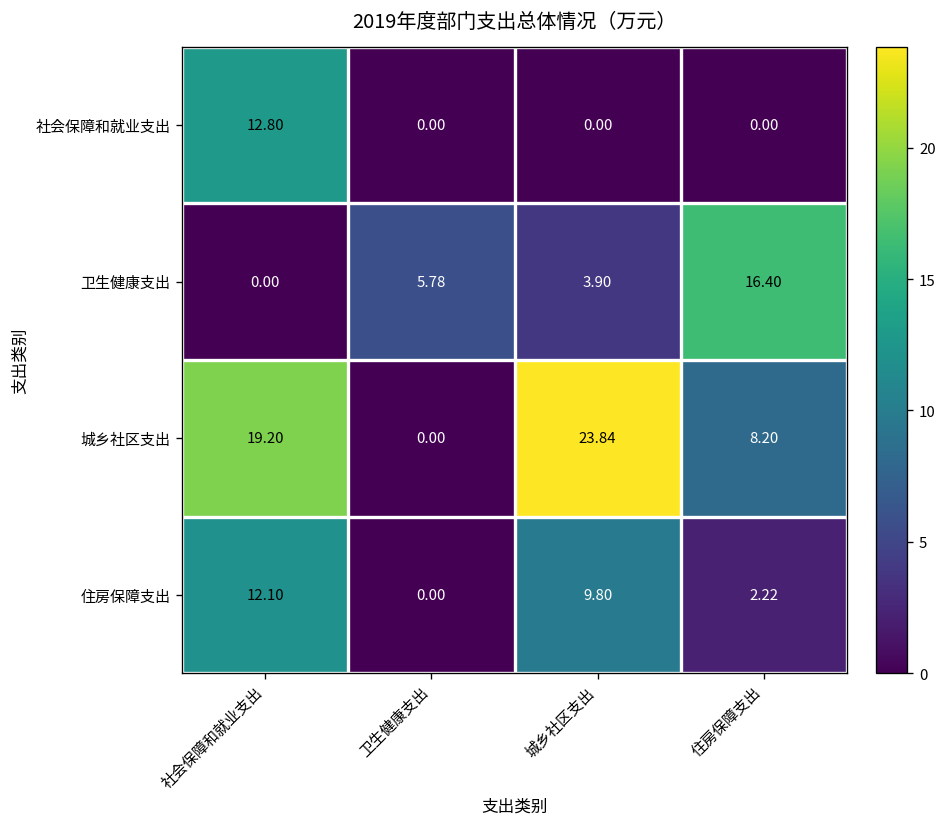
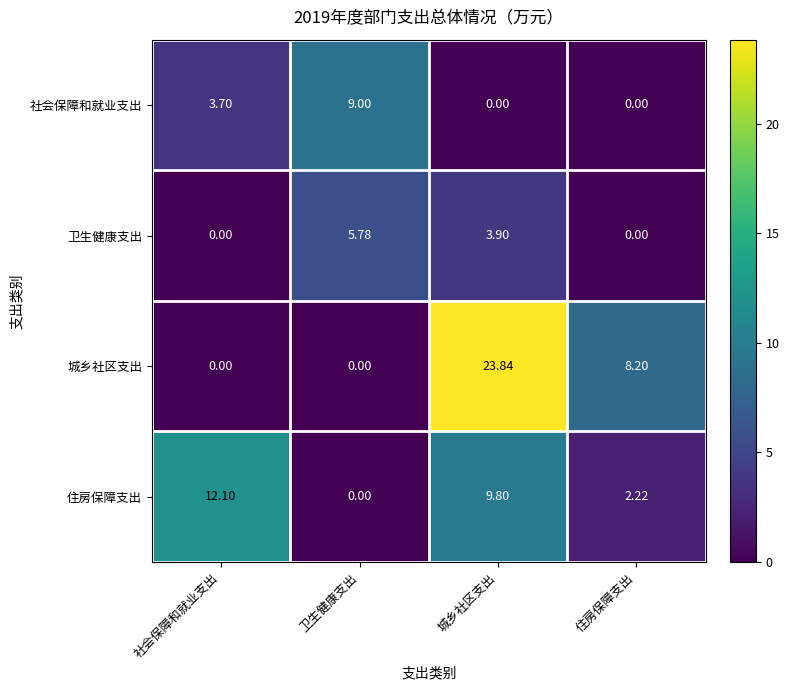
  {
    "社会保障和就业支出": {
-     "社会保障和就业支出": 12.80,
-     "卫生健康支出": 0.00,
+     "社会保障和就业支出": 3.70,
+     "卫生健康支出": 9.00,
      "城乡社区支出": 0.00,
      "住房保障支出": 0.00
    },
    "卫生健康支出": {
      "社会保障和就业支出": 0.00,
      "卫生健康支出": 5.78,
      "城乡社区支出": 3.90,
-     "住房保障支出": 16.40
+     "住房保障支出": 0.00
    },
    "城乡社区支出": {
-     "社会保障和就业支出": 19.20,
+     "社会保障和就业支出": 0.00,
      "卫生健康支出": 0.00,
      "城乡社区支出": 23.84,
      "住房保障支出": 8.20
    },
    "住房保障支出": {
      "社会保障和就业支出": 12.10,
      "卫生健康支出": 0.00,
      "城乡社区支出": 9.80,
      "住房保障支出": 2.22
    }
  }
